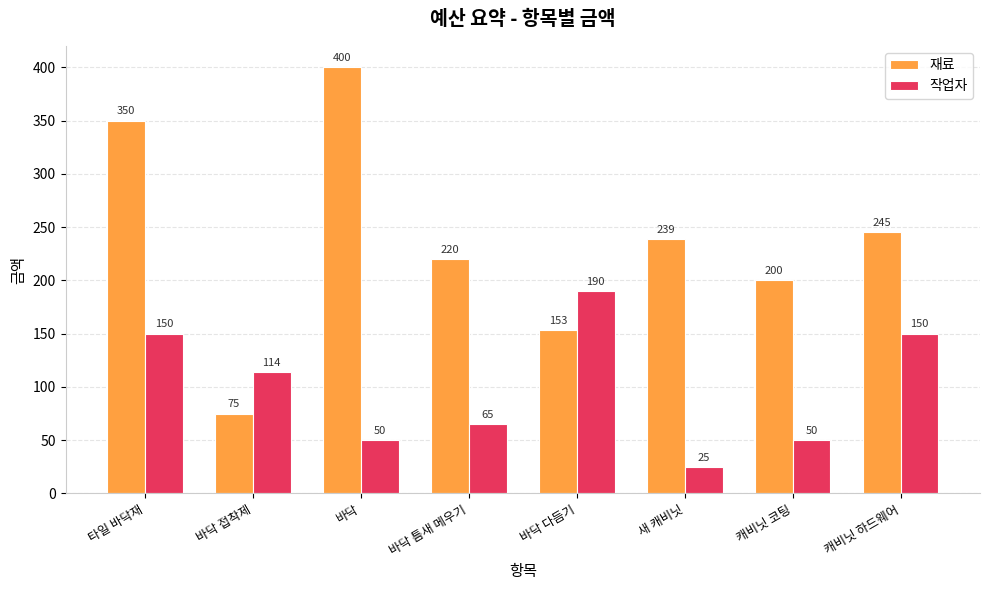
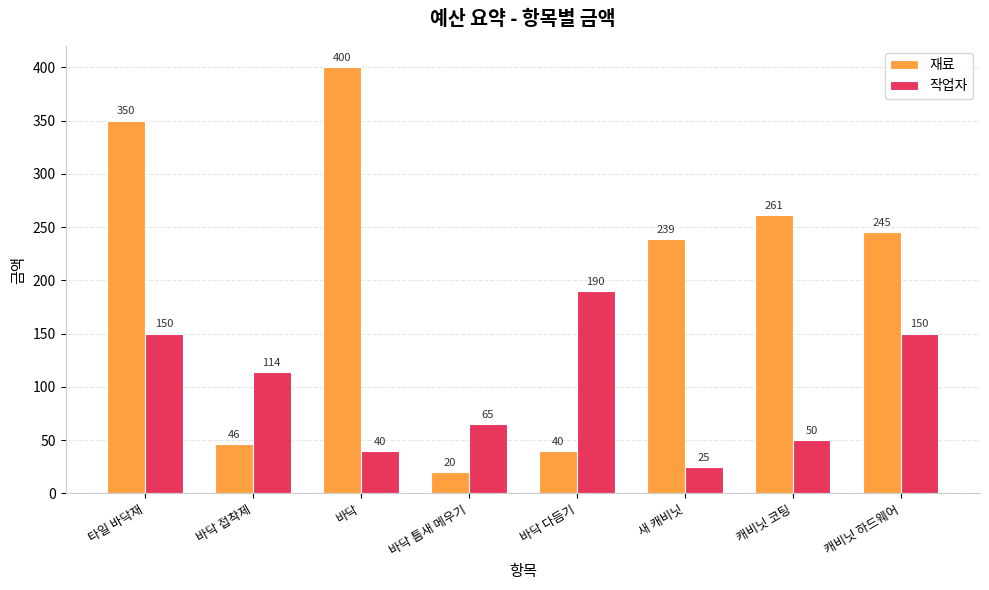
  {
    "재료": {
      "타일 바닥재": 350,
-     "바닥 접착제": 75,
+     "바닥 접착제": 46,
      "바닥": 400,
-     "바닥 틈새 메우기": 220,
-     "바닥 다듬기": 153,
+     "바닥 틈새 메우기": 20,
+     "바닥 다듬기": 40,
      "새 캐비닛": 239,
-     "캐비닛 코팅": 200,
+     "캐비닛 코팅": 261,
      "캐비닛 하드웨어": 245
    },
    "작업자": {
      "타일 바닥재": 150,
      "바닥 접착제": 114,
-     "바닥": 50,
+     "바닥": 40,
      "바닥 틈새 메우기": 65,
      "바닥 다듬기": 190,
      "새 캐비닛": 25,
      "캐비닛 코팅": 50,
      "캐비닛 하드웨어": 150
    }
  }
